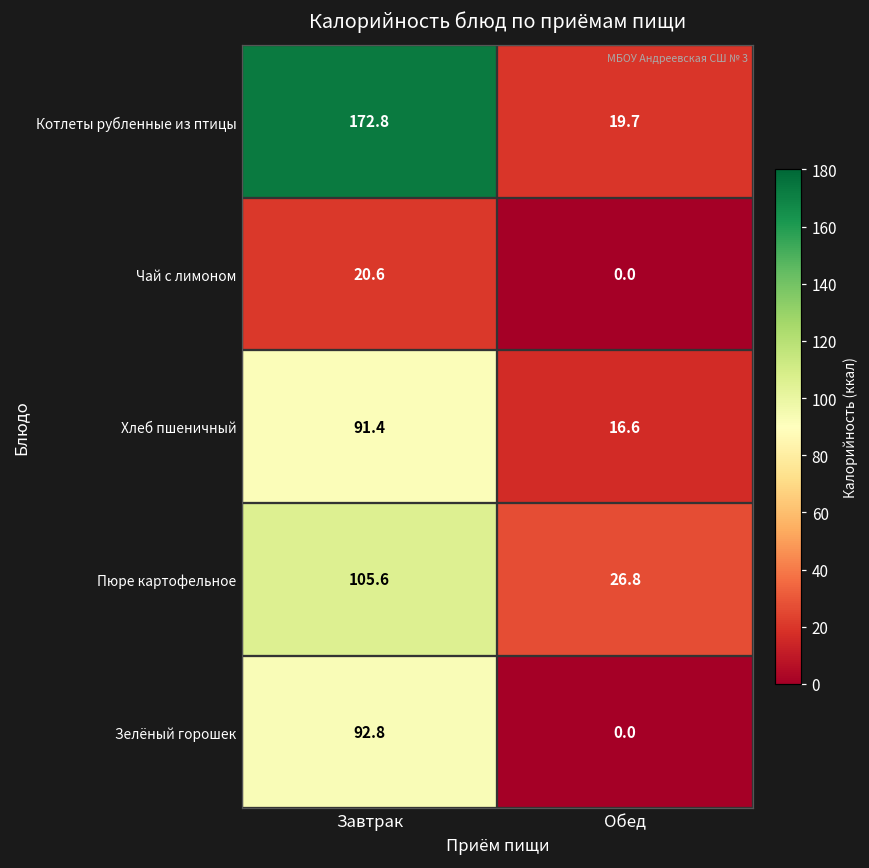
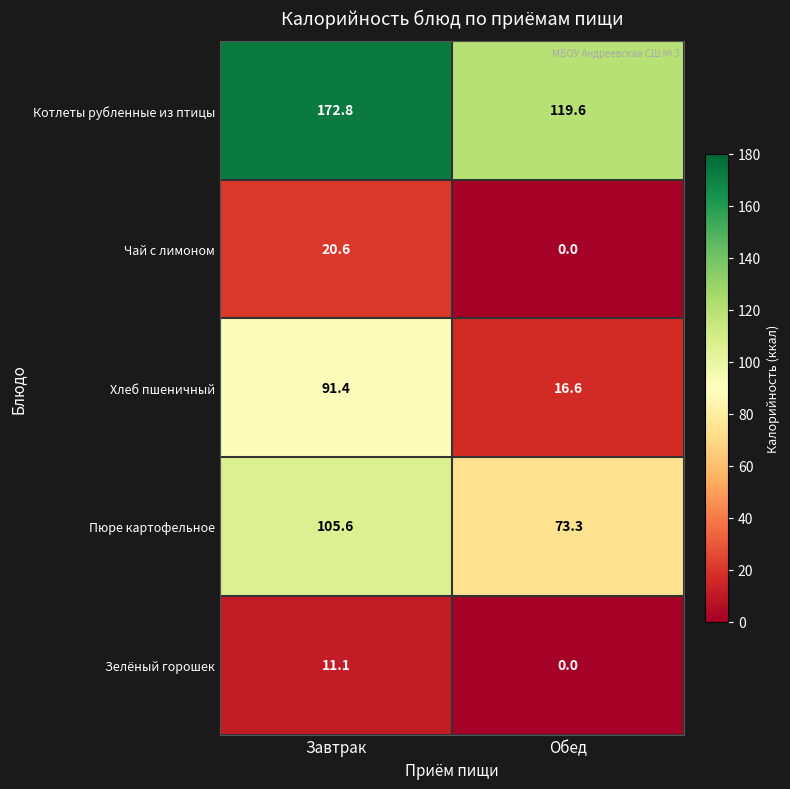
  {
    "Котлеты рубленные из птицы": {
      "Завтрак": 172.8,
-     "Обед": 19.7
+     "Обед": 119.6
    },
    "Чай с лимоном": {
      "Завтрак": 20.6,
      "Обед": 0.0
    },
    "Хлеб пшеничный": {
      "Завтрак": 91.4,
      "Обед": 16.6
    },
    "Пюре картофельное": {
      "Завтрак": 105.6,
-     "Обед": 26.8
+     "Обед": 73.3
    },
    "Зелёный горошек": {
-     "Завтрак": 92.8,
+     "Завтрак": 11.1,
      "Обед": 0.0
    }
  }
